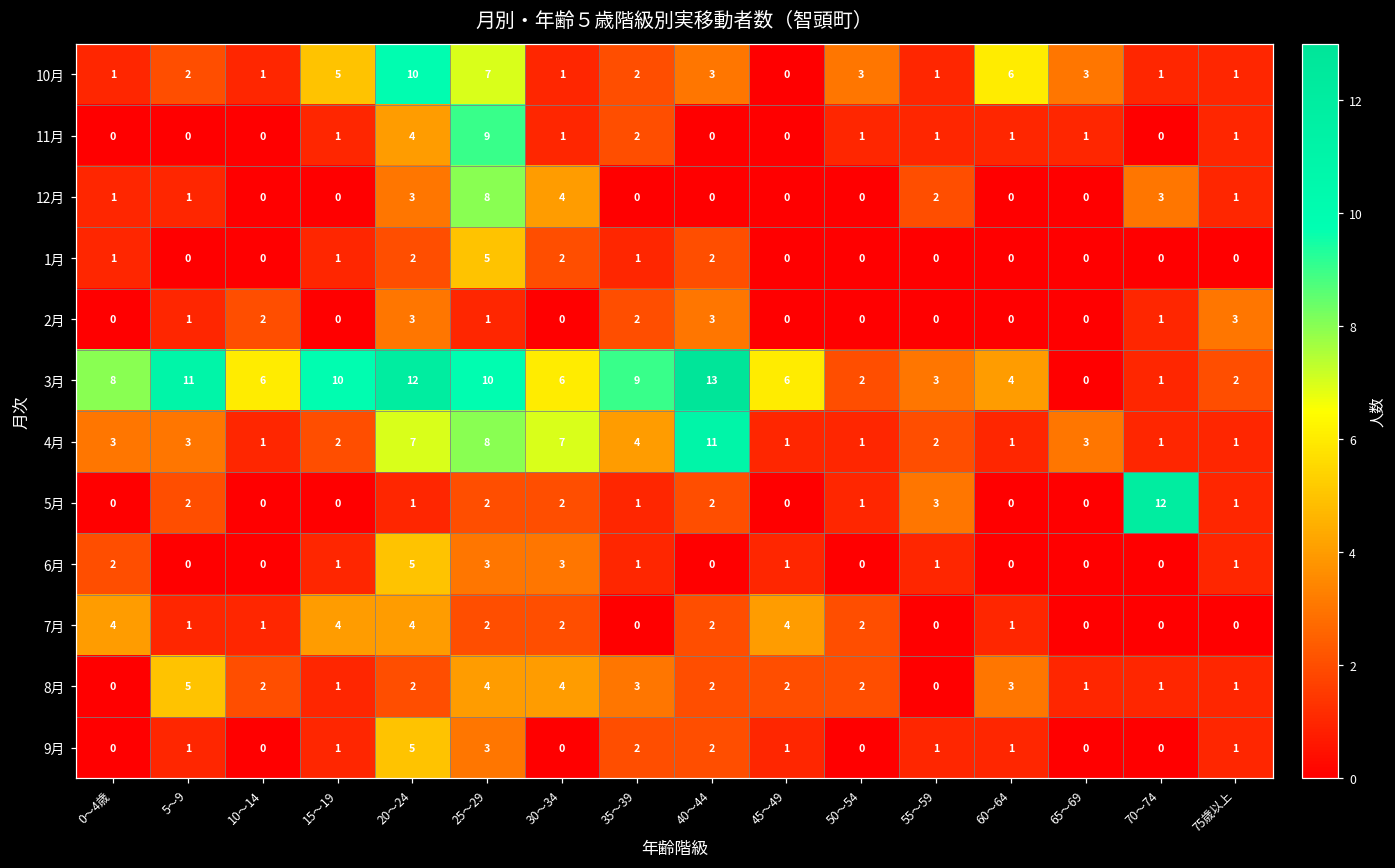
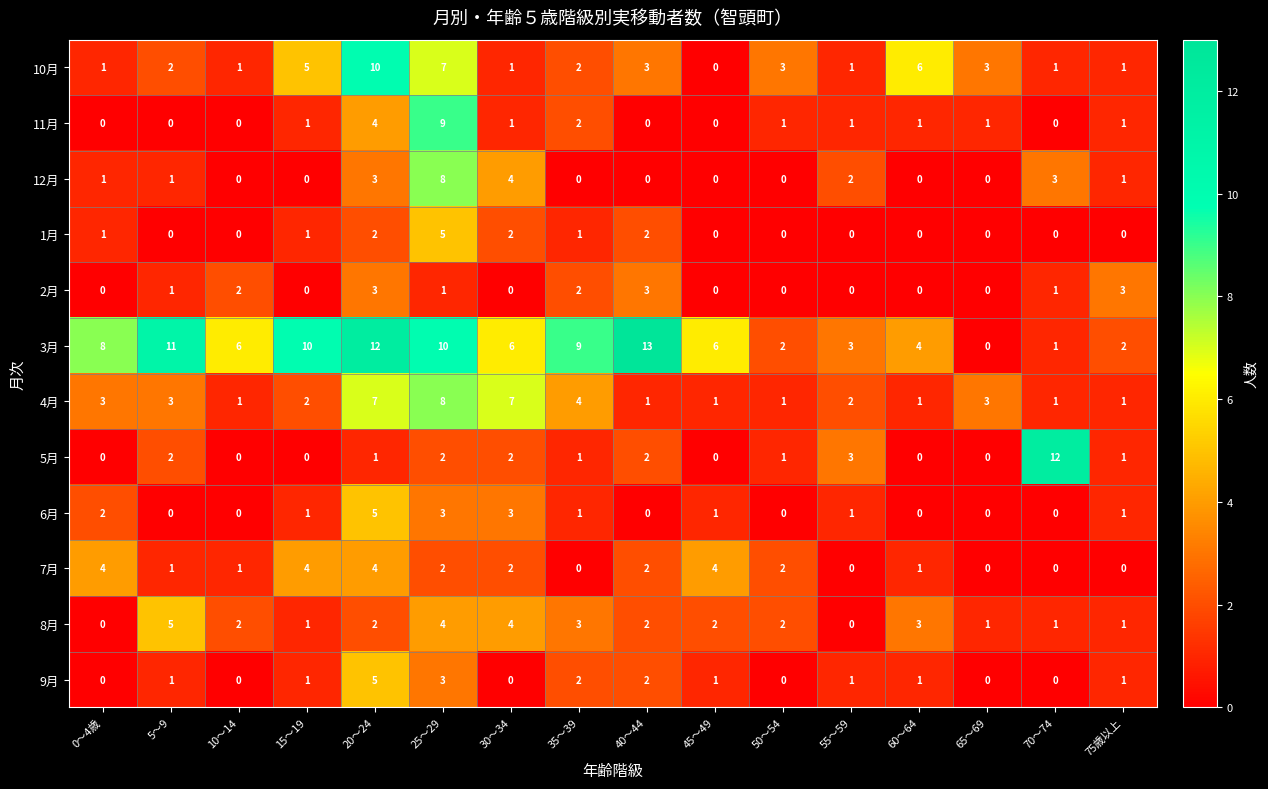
  {
    "10月": {
      "0～4歳": 1,
      "5～9": 2,
      "10～14": 1,
      "15～19": 5,
      "20～24": 10,
      "25～29": 7,
      "30～34": 1,
      "35～39": 2,
      "40～44": 3,
      "45～49": 0,
      "50～54": 3,
      "55～59": 1,
      "60～64": 6,
      "65～69": 3,
      "70～74": 1,
      "75歳以上": 1
    },
    "11月": {
      "0～4歳": 0,
      "5～9": 0,
      "10～14": 0,
      "15～19": 1,
      "20～24": 4,
      "25～29": 9,
      "30～34": 1,
      "35～39": 2,
      "40～44": 0,
      "45～49": 0,
      "50～54": 1,
      "55～59": 1,
      "60～64": 1,
      "65～69": 1,
      "70～74": 0,
      "75歳以上": 1
    },
    "12月": {
      "0～4歳": 1,
      "5～9": 1,
      "10～14": 0,
      "15～19": 0,
      "20～24": 3,
      "25～29": 8,
      "30～34": 4,
      "35～39": 0,
      "40～44": 0,
      "45～49": 0,
      "50～54": 0,
      "55～59": 2,
      "60～64": 0,
      "65～69": 0,
      "70～74": 3,
      "75歳以上": 1
    },
    "1月": {
      "0～4歳": 1,
      "5～9": 0,
      "10～14": 0,
      "15～19": 1,
      "20～24": 2,
      "25～29": 5,
      "30～34": 2,
      "35～39": 1,
      "40～44": 2,
      "45～49": 0,
      "50～54": 0,
      "55～59": 0,
      "60～64": 0,
      "65～69": 0,
      "70～74": 0,
      "75歳以上": 0
    },
    "2月": {
      "0～4歳": 0,
      "5～9": 1,
      "10～14": 2,
      "15～19": 0,
      "20～24": 3,
      "25～29": 1,
      "30～34": 0,
      "35～39": 2,
      "40～44": 3,
      "45～49": 0,
      "50～54": 0,
      "55～59": 0,
      "60～64": 0,
      "65～69": 0,
      "70～74": 1,
      "75歳以上": 3
    },
    "3月": {
      "0～4歳": 8,
      "5～9": 11,
      "10～14": 6,
      "15～19": 10,
      "20～24": 12,
      "25～29": 10,
      "30～34": 6,
      "35～39": 9,
      "40～44": 13,
      "45～49": 6,
      "50～54": 2,
      "55～59": 3,
      "60～64": 4,
      "65～69": 0,
      "70～74": 1,
      "75歳以上": 2
    },
    "4月": {
      "0～4歳": 3,
      "5～9": 3,
      "10～14": 1,
      "15～19": 2,
      "20～24": 7,
      "25～29": 8,
      "30～34": 7,
      "35～39": 4,
-     "40～44": 11,
+     "40～44": 1,
      "45～49": 1,
      "50～54": 1,
      "55～59": 2,
      "60～64": 1,
      "65～69": 3,
      "70～74": 1,
      "75歳以上": 1
    },
    "5月": {
      "0～4歳": 0,
      "5～9": 2,
      "10～14": 0,
      "15～19": 0,
      "20～24": 1,
      "25～29": 2,
      "30～34": 2,
      "35～39": 1,
      "40～44": 2,
      "45～49": 0,
      "50～54": 1,
      "55～59": 3,
      "60～64": 0,
      "65～69": 0,
      "70～74": 12,
      "75歳以上": 1
    },
    "6月": {
      "0～4歳": 2,
      "5～9": 0,
      "10～14": 0,
      "15～19": 1,
      "20～24": 5,
      "25～29": 3,
      "30～34": 3,
      "35～39": 1,
      "40～44": 0,
      "45～49": 1,
      "50～54": 0,
      "55～59": 1,
      "60～64": 0,
      "65～69": 0,
      "70～74": 0,
      "75歳以上": 1
    },
    "7月": {
      "0～4歳": 4,
      "5～9": 1,
      "10～14": 1,
      "15～19": 4,
      "20～24": 4,
      "25～29": 2,
      "30～34": 2,
      "35～39": 0,
      "40～44": 2,
      "45～49": 4,
      "50～54": 2,
      "55～59": 0,
      "60～64": 1,
      "65～69": 0,
      "70～74": 0,
      "75歳以上": 0
    },
    "8月": {
      "0～4歳": 0,
      "5～9": 5,
      "10～14": 2,
      "15～19": 1,
      "20～24": 2,
      "25～29": 4,
      "30～34": 4,
      "35～39": 3,
      "40～44": 2,
      "45～49": 2,
      "50～54": 2,
      "55～59": 0,
      "60～64": 3,
      "65～69": 1,
      "70～74": 1,
      "75歳以上": 1
    },
    "9月": {
      "0～4歳": 0,
      "5～9": 1,
      "10～14": 0,
      "15～19": 1,
      "20～24": 5,
      "25～29": 3,
      "30～34": 0,
      "35～39": 2,
      "40～44": 2,
      "45～49": 1,
      "50～54": 0,
      "55～59": 1,
      "60～64": 1,
      "65～69": 0,
      "70～74": 0,
      "75歳以上": 1
    }
  }
